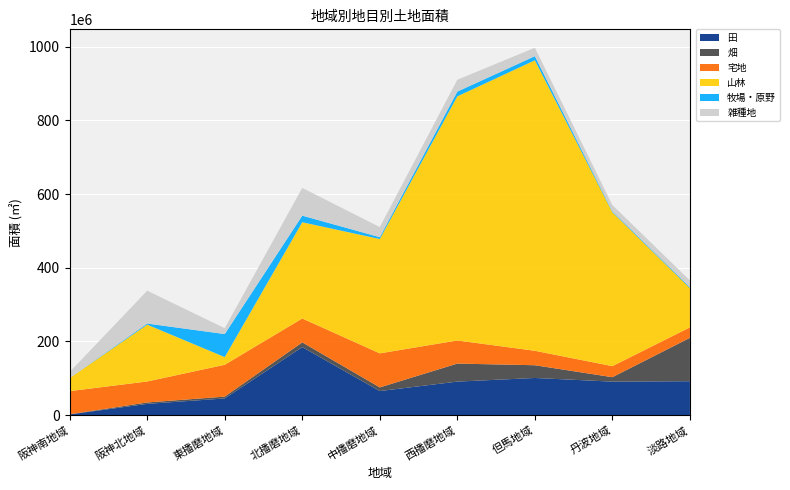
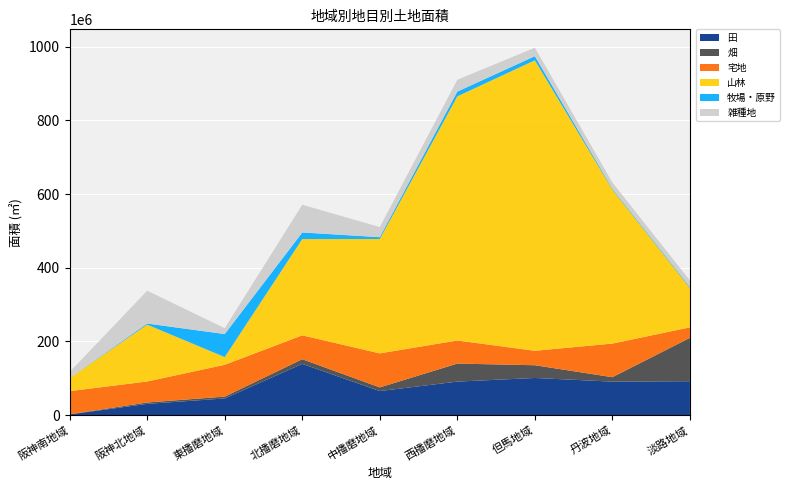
  {
    "田": {
-     "北播磨地域": 180000000,
+     "北播磨地域": 140000000,
      "中播磨地域": 70000000,
      "西播磨地域": 90000000,
      "但馬地域": 100000000,
      "丹波地域": 90000000,
      "淡路地域": 90000000
    },
    "畑": {
      "北播磨地域": 10000000,
      "中播磨地域": 10000000,
      "西播磨地域": 50000000,
      "但馬地域": 30000000,
      "丹波地域": 10000000,
      "淡路地域": 120000000
    },
    "宅地": {
      "阪神南地域": 60000000,
      "阪神北地域": 60000000,
      "東播磨地域": 90000000,
      "北播磨地域": 60000000,
      "中播磨地域": 90000000,
      "西播磨地域": 60000000,
      "但馬地域": 40000000,
-     "丹波地域": 30000000,
+     "丹波地域": 90000000,
      "淡路地域": 30000000
    },
    "山林": {
      "東播磨地域": 20000000,
      "北播磨地域": 260000000,
      "西播磨地域": 660000000,
      "但馬地域": 790000000
    },
    "牧場・原野": {
      "東播磨地域": 60000000,
      "北播磨地域": 20000000,
      "西播磨地域": 10000000,
      "但馬地域": 10000000
    },
    "雑種地": {
      "阪神南地域": 20000000,
      "阪神北地域": 90000000,
      "東播磨地域": 20000000,
      "北播磨地域": 80000000,
      "中播磨地域": 30000000,
      "西播磨地域": 30000000,
      "但馬地域": 20000000,
      "丹波地域": 20000000,
      "淡路地域": 20000000
    }
  }
